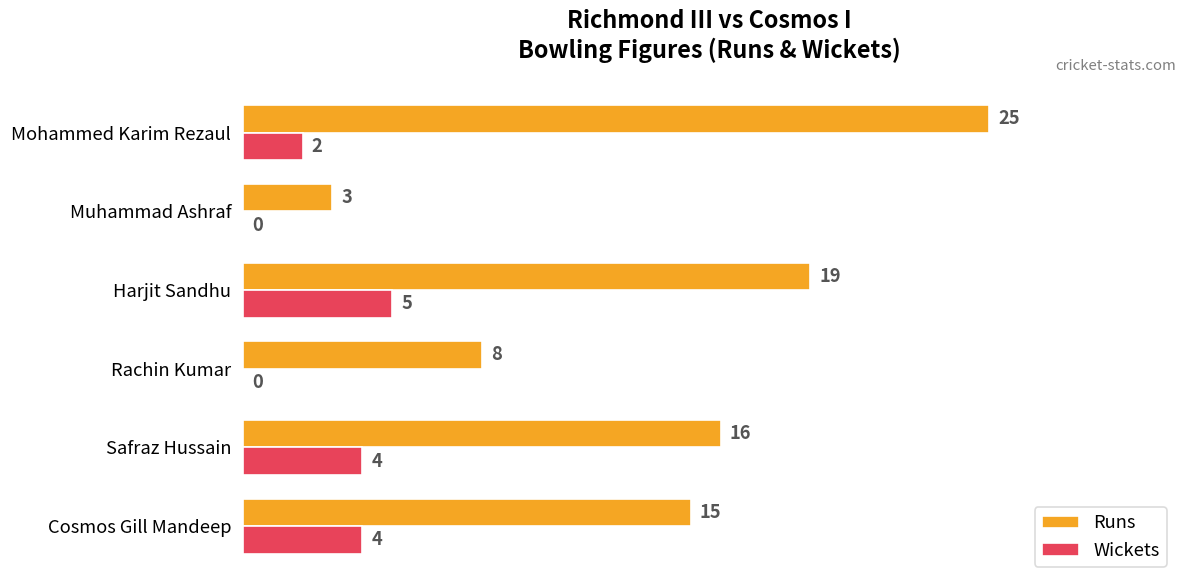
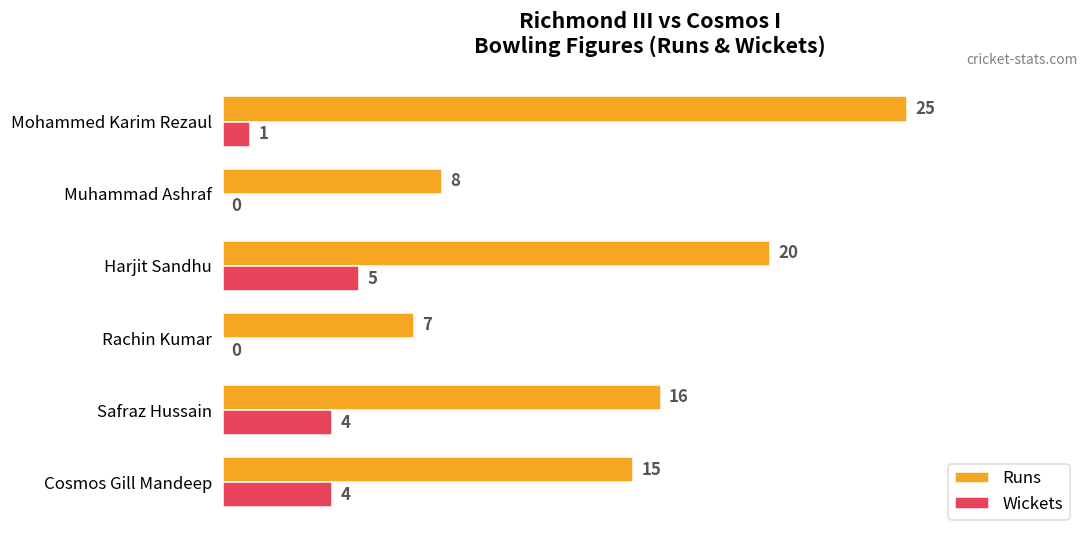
  {
    "Runs": {
      "Mohammed Karim Rezaul": 25,
-     "Muhammad Ashraf": 3,
-     "Harjit Sandhu": 19,
-     "Rachin Kumar": 8,
+     "Muhammad Ashraf": 8,
+     "Harjit Sandhu": 20,
+     "Rachin Kumar": 7,
      "Safraz Hussain": 16,
      "Cosmos Gill Mandeep": 15
    },
    "Wickets": {
-     "Mohammed Karim Rezaul": 2,
+     "Mohammed Karim Rezaul": 1,
      "Muhammad Ashraf": 0,
      "Harjit Sandhu": 5,
      "Rachin Kumar": 0,
      "Safraz Hussain": 4,
      "Cosmos Gill Mandeep": 4
    }
  }
